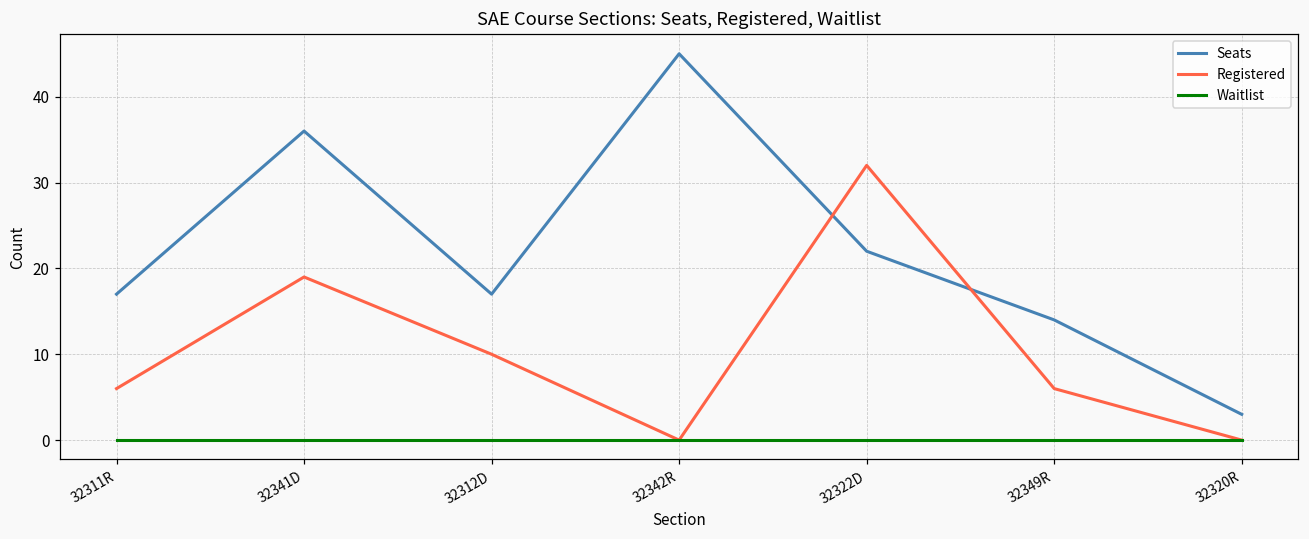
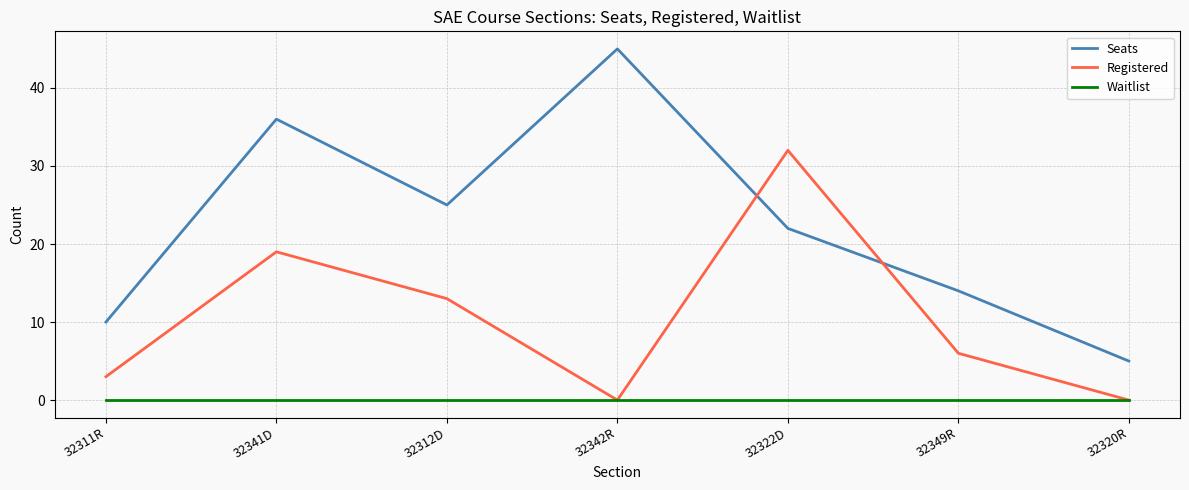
  {
    "Seats": {
-     "32311R": 17,
+     "32311R": 10,
      "32341D": 36,
-     "32312D": 17,
+     "32312D": 25,
      "32342R": 45,
      "32322D": 22,
      "32349R": 14,
-     "32320R": 3
+     "32320R": 5
    },
    "Registered": {
-     "32311R": 6,
+     "32311R": 3,
      "32341D": 19,
-     "32312D": 10,
+     "32312D": 13,
      "32322D": 32,
      "32349R": 6
    },
    "Waitlist": {
      "32311R": 0,
      "32341D": 0,
      "32312D": 0,
      "32322D": 0,
      "32349R": 0
    }
  }
